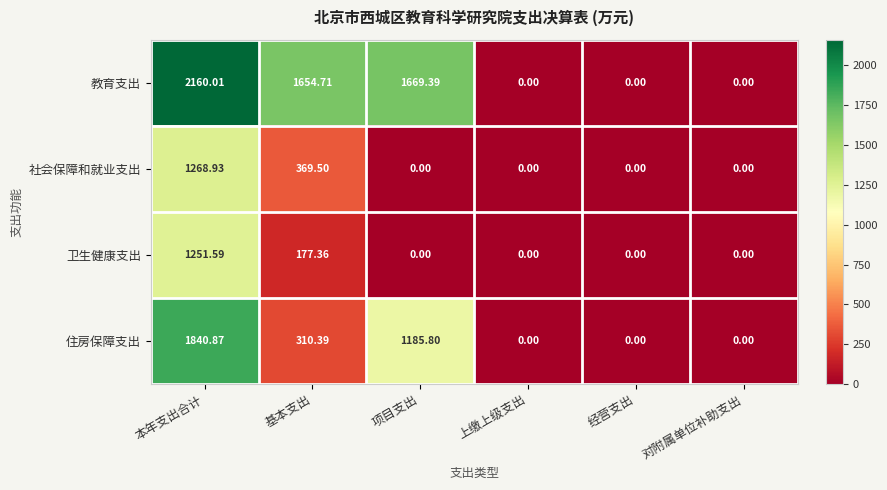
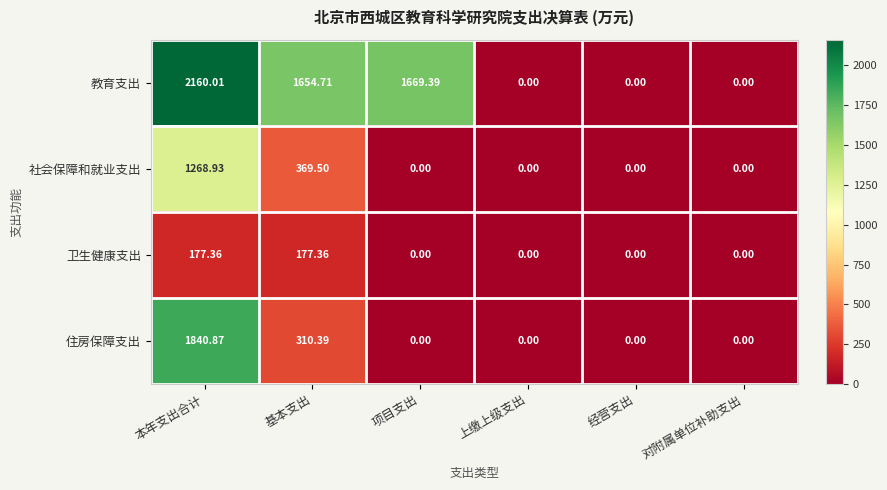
  {
    "教育支出": {
      "本年支出合计": 2160.01,
      "基本支出": 1654.71,
      "项目支出": 1669.39,
      "上缴上级支出": 0.00,
      "经营支出": 0.00,
      "对附属单位补助支出": 0.00
    },
    "社会保障和就业支出": {
      "本年支出合计": 1268.93,
      "基本支出": 369.50,
      "项目支出": 0.00,
      "上缴上级支出": 0.00,
      "经营支出": 0.00,
      "对附属单位补助支出": 0.00
    },
    "卫生健康支出": {
-     "本年支出合计": 1251.59,
+     "本年支出合计": 177.36,
      "基本支出": 177.36,
      "项目支出": 0.00,
      "上缴上级支出": 0.00,
      "经营支出": 0.00,
      "对附属单位补助支出": 0.00
    },
    "住房保障支出": {
      "本年支出合计": 1840.87,
      "基本支出": 310.39,
-     "项目支出": 1185.80,
+     "项目支出": 0.00,
      "上缴上级支出": 0.00,
      "经营支出": 0.00,
      "对附属单位补助支出": 0.00
    }
  }
